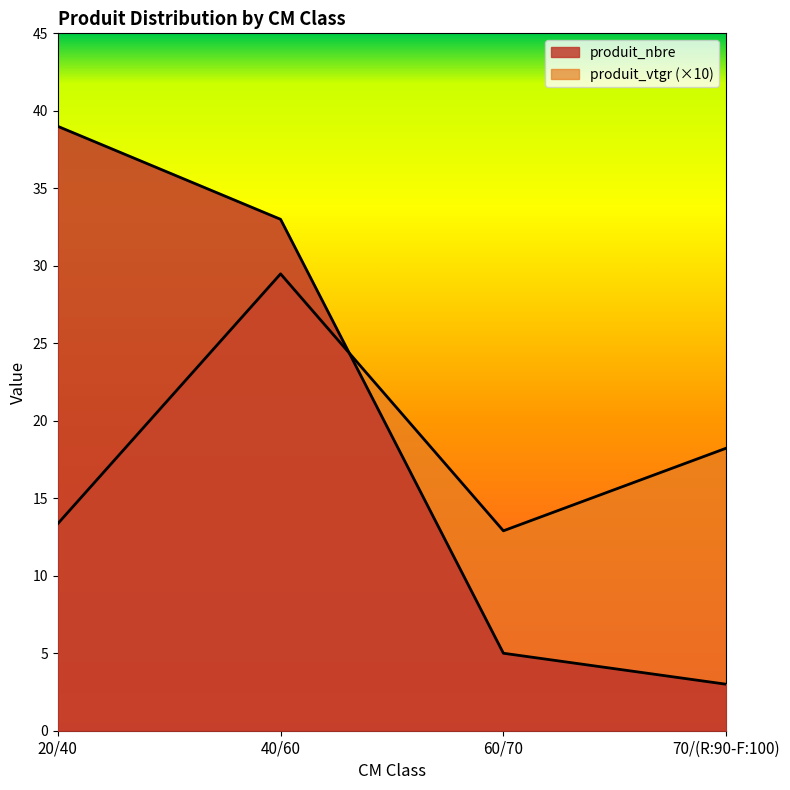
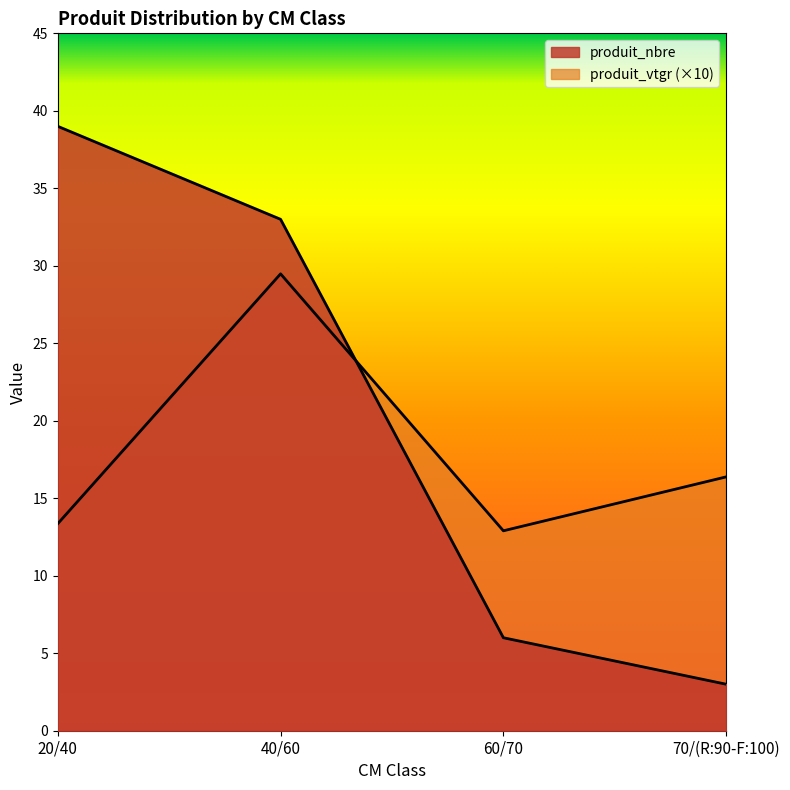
  {
    "produit_nbre": {
      "20/40": 39,
      "40/60": 33,
-     "60/70": 5,
+     "60/70": 6,
      "70/(R:90-F:100)": 3
    },
    "produit_vtgr (×10)": {
      "20/40": 13.4,
      "40/60": 29.5,
      "60/70": 12.9,
-     "70/(R:90-F:100)": 18.2
+     "70/(R:90-F:100)": 16.4
    }
  }
